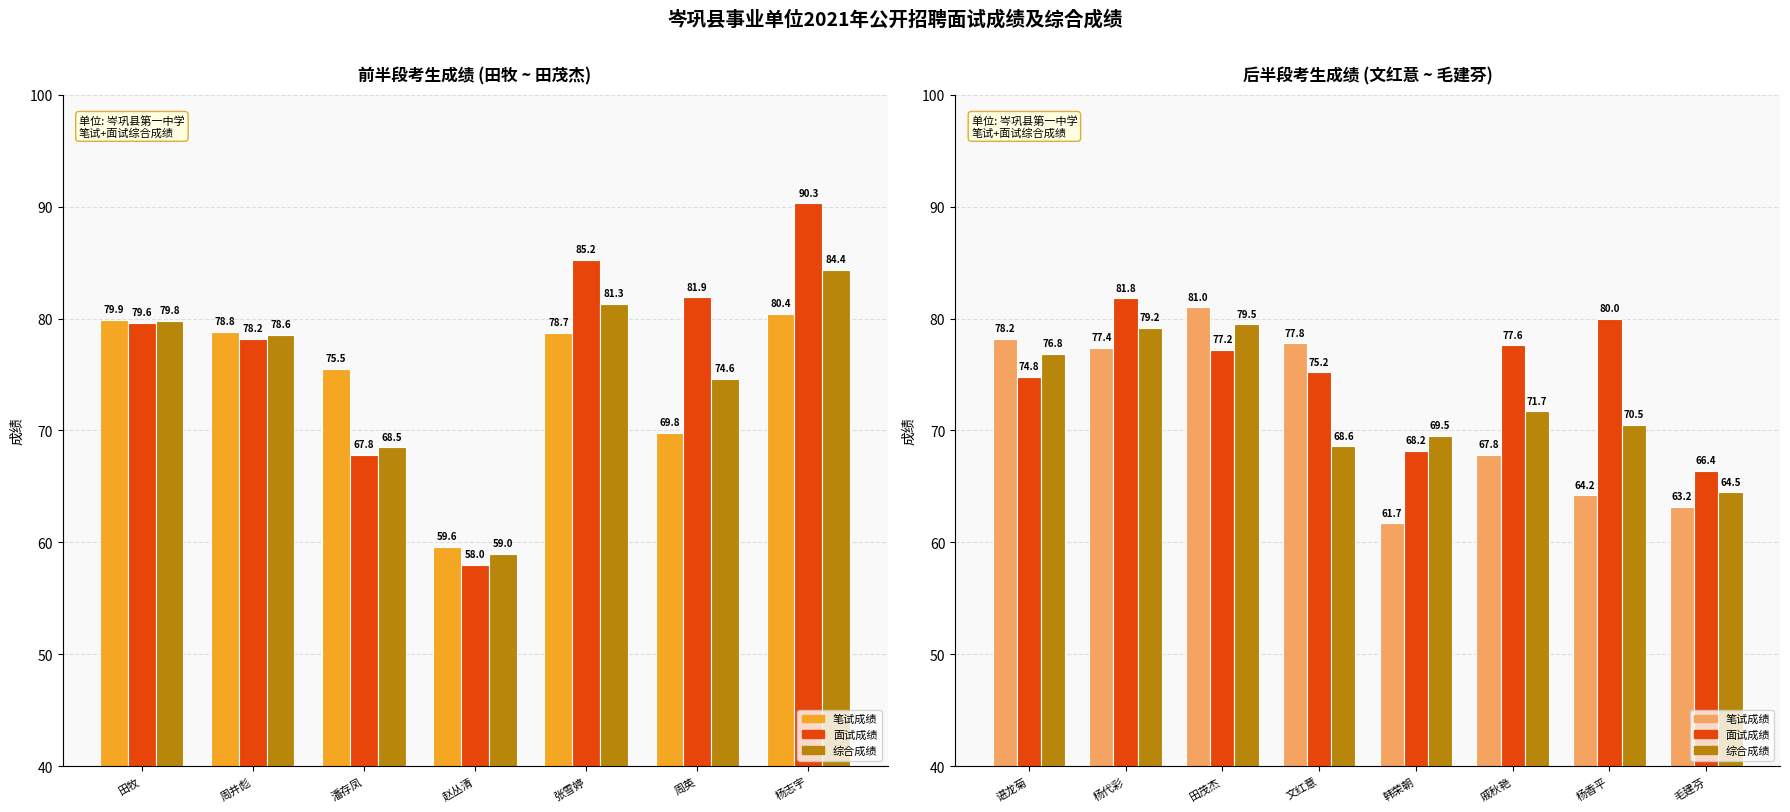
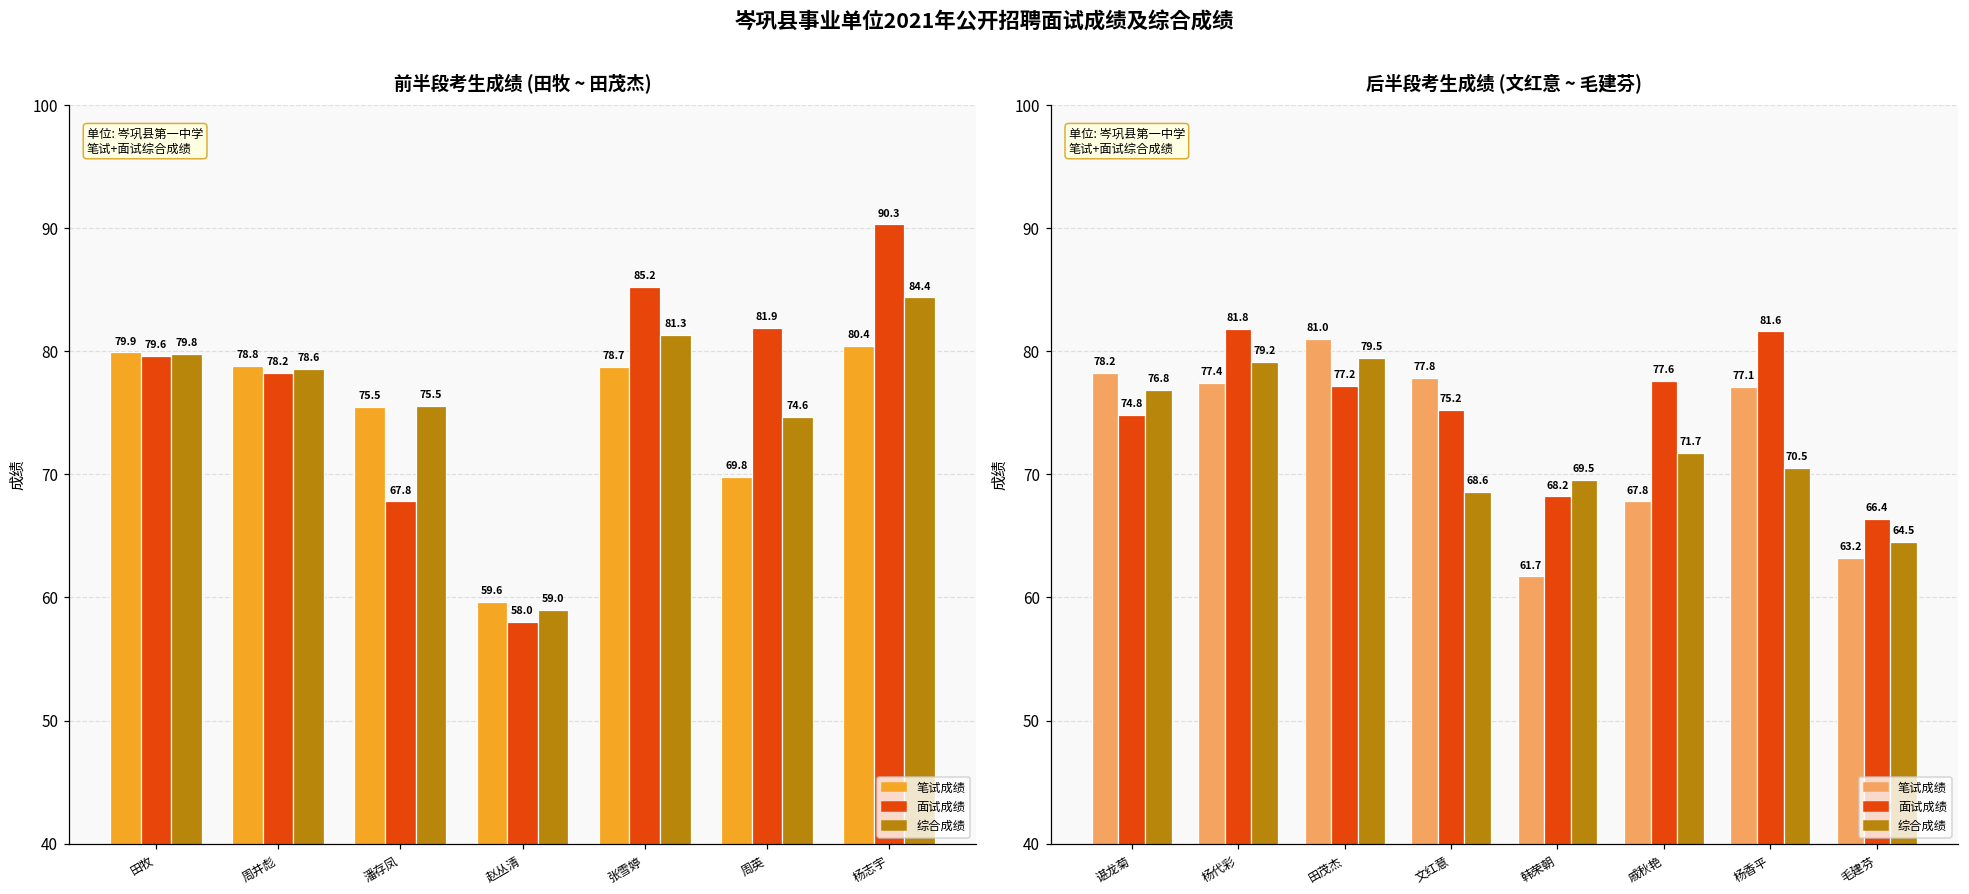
  {
    "前半段考生成绩 (田牧 ~ 田茂杰)": {
      "面试成绩": {
        "田牧": 79.6,
        "周井彪": 78.2,
        "潘存凤": 67.8,
        "赵丛清": 58.0,
        "张雪婷": 85.2,
        "周英": 81.9,
        "杨志宇": 90.3
      },
      "综合成绩": {
        "田牧": 79.8,
        "周井彪": 78.6,
-       "潘存凤": 68.5,
+       "潘存凤": 75.5,
        "赵丛清": 59.0,
        "张雪婷": 81.3,
        "周英": 74.6,
        "杨志宇": 84.4
      }
    },
    "后半段考生成绩 (文红意 ~ 毛建芬)": {
      "笔试成绩": {
        "谌龙菊": 78.2,
        "杨代彩": 77.4,
        "田茂杰": 81.0,
        "文红意": 77.8,
        "韩荣朝": 61.7,
        "戚秋艳": 67.8,
-       "杨香平": 64.2,
+       "杨香平": 77.1,
        "毛建芬": 63.2
      },
      "面试成绩": {
        "谌龙菊": 74.8,
        "杨代彩": 81.8,
        "田茂杰": 77.2,
        "文红意": 75.2,
        "韩荣朝": 68.2,
        "戚秋艳": 77.6,
-       "杨香平": 80.0,
+       "杨香平": 81.6,
        "毛建芬": 66.4
      },
      "综合成绩": {
        "谌龙菊": 76.8,
        "杨代彩": 79.2,
        "田茂杰": 79.5,
        "文红意": 68.6,
        "韩荣朝": 69.5,
        "戚秋艳": 71.7,
        "杨香平": 70.5,
        "毛建芬": 64.5
      }
    }
  }
